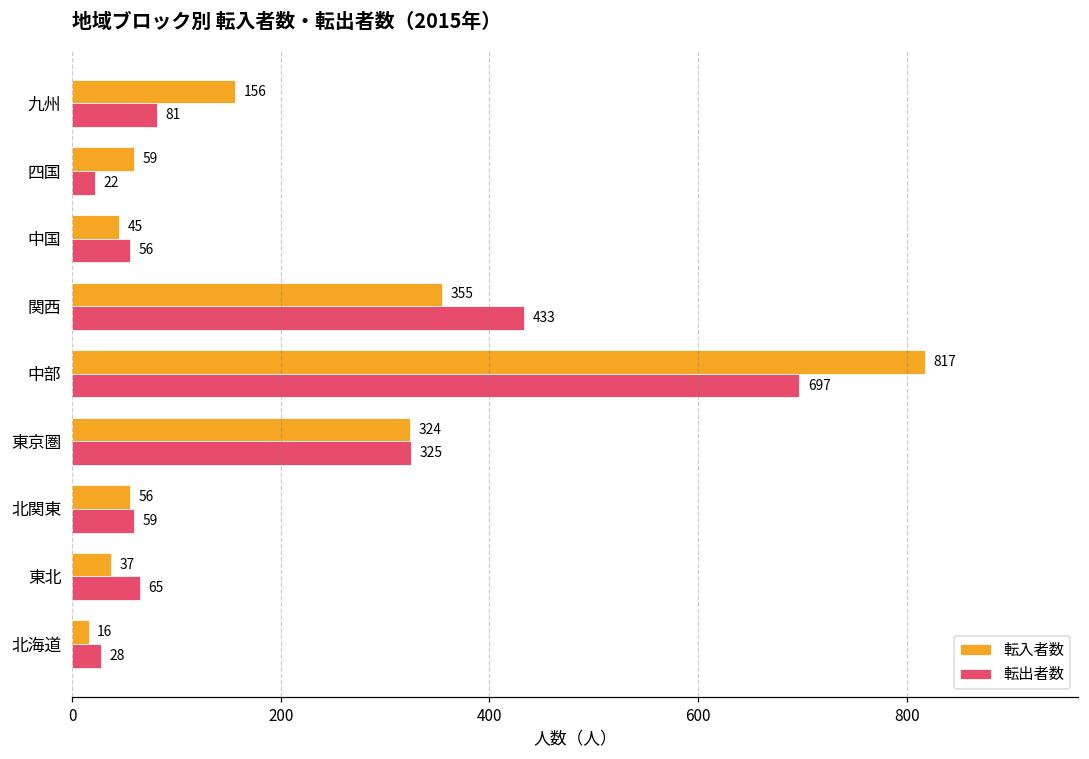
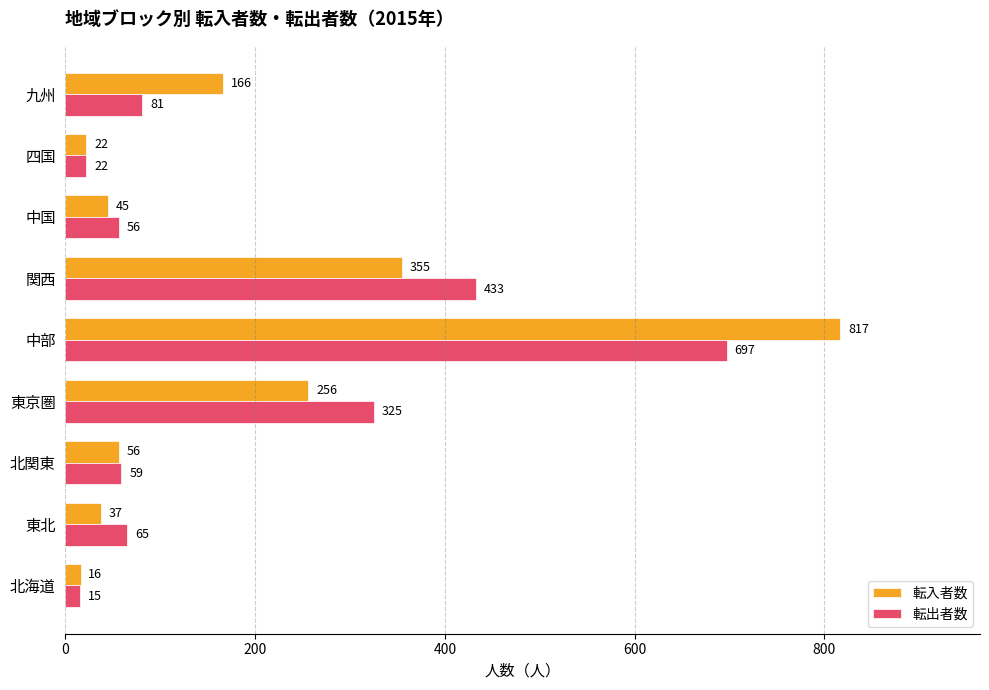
  {
    "転入者数": {
-     "九州": 156,
-     "四国": 59,
+     "九州": 166,
+     "四国": 22,
      "中国": 45,
      "関西": 355,
      "中部": 817,
-     "東京圏": 324,
+     "東京圏": 256,
      "北関東": 56,
      "東北": 37,
      "北海道": 16
    },
    "転出者数": {
      "九州": 81,
      "四国": 22,
      "中国": 56,
      "関西": 433,
      "中部": 697,
      "東京圏": 325,
      "北関東": 59,
      "東北": 65,
-     "北海道": 28
+     "北海道": 15
    }
  }
